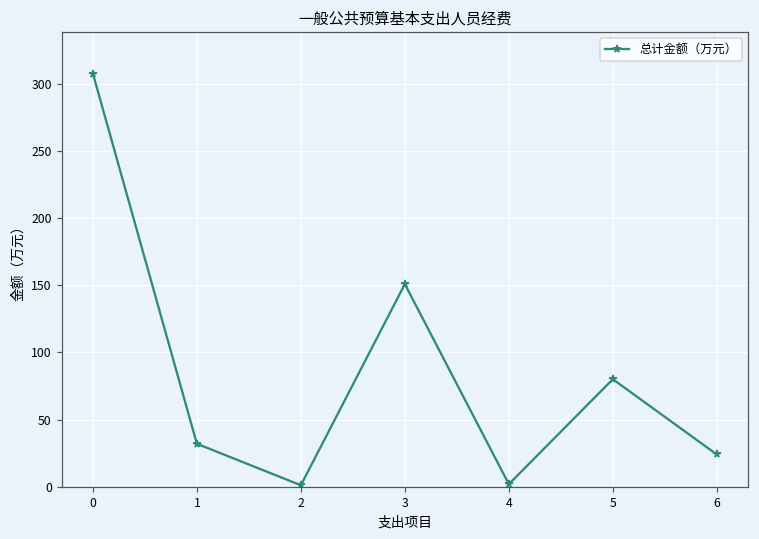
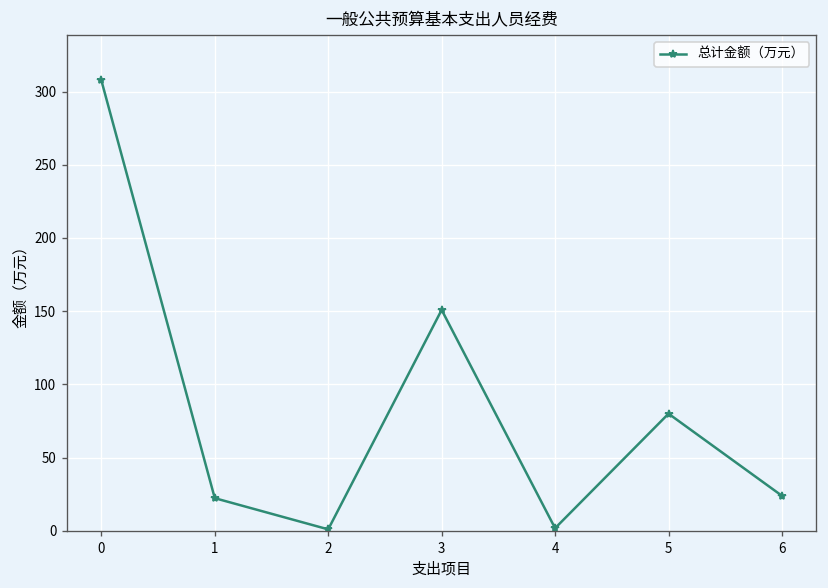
  {
    "0": 308,
-   "1": 32,
+   "1": 22,
    "2": 1,
    "3": 151,
    "4": 2,
    "5": 80,
    "6": 24
  }
